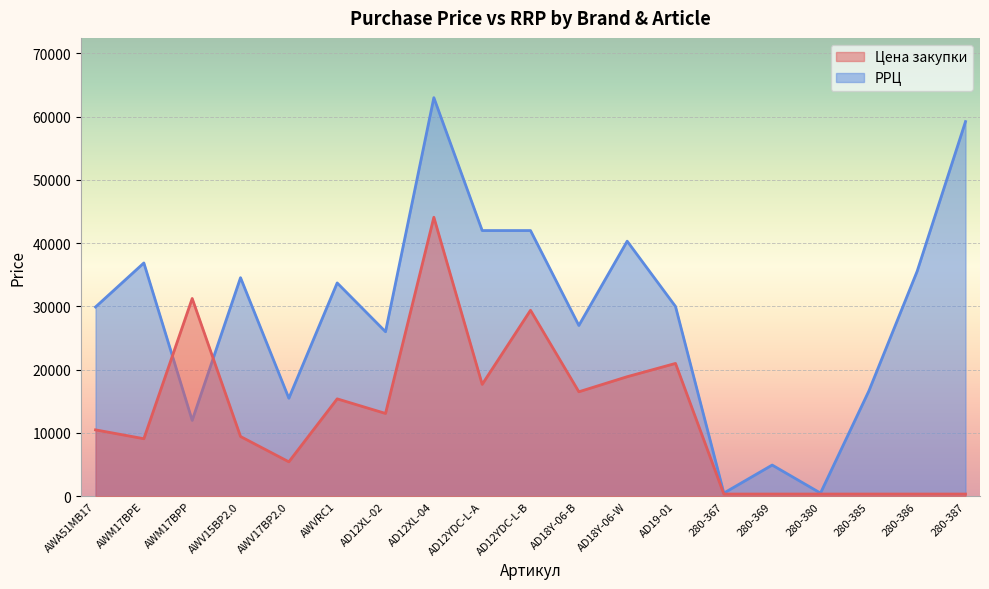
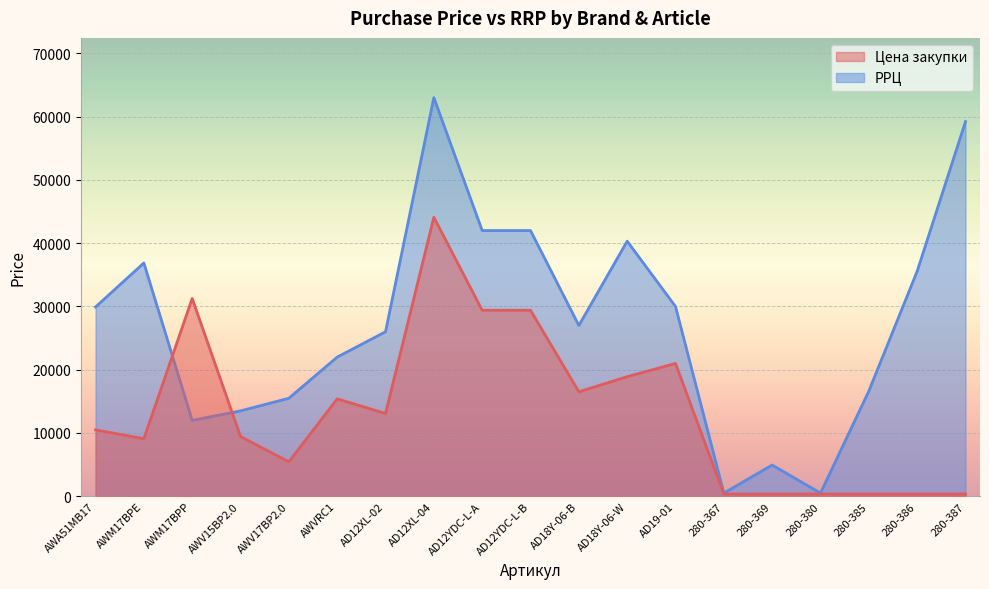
  {
    "РРЦ": {
      "AWA51MB17": 30000,
      "AWM17BPE": 37000,
      "AWM17BPP": 12000,
-     "AWV15BP2.0": 35000,
+     "AWV15BP2.0": 13000,
      "AWV17BP2.0": 15000,
-     "AWVRC1": 34000,
+     "AWVRC1": 22000,
      "AD12XL-02": 26000,
      "AD12XL-04": 63000,
      "AD12YDC-L-A": 42000,
      "AD12YDC-L-B": 42000,
      "AD18Y-06-B": 27000,
      "AD18Y-06-W": 40000,
      "AD19-01": 30000,
      "280-369": 5000,
      "280-385": 17000,
      "280-386": 36000,
      "280-387": 59000
    },
    "Цена закупки": {
      "AWA51MB17": 10000,
      "AWM17BPE": 9000,
      "AWM17BPP": 31000,
      "AWV15BP2.0": 9000,
      "AWV17BP2.0": 5000,
      "AWVRC1": 15000,
      "AD12XL-02": 13000,
      "AD12XL-04": 44000,
-     "AD12YDC-L-A": 18000,
+     "AD12YDC-L-A": 29000,
      "AD12YDC-L-B": 29000,
      "AD18Y-06-B": 17000,
      "AD18Y-06-W": 19000,
      "AD19-01": 21000,
      "280-369": 0,
      "280-385": 0,
      "280-386": 0,
      "280-387": 0
    }
  }
